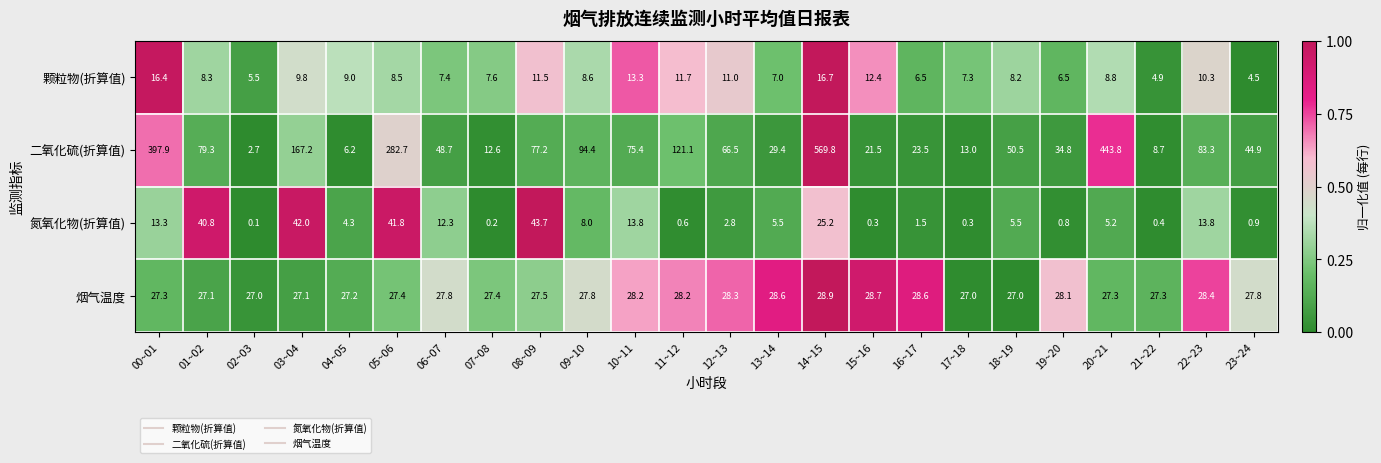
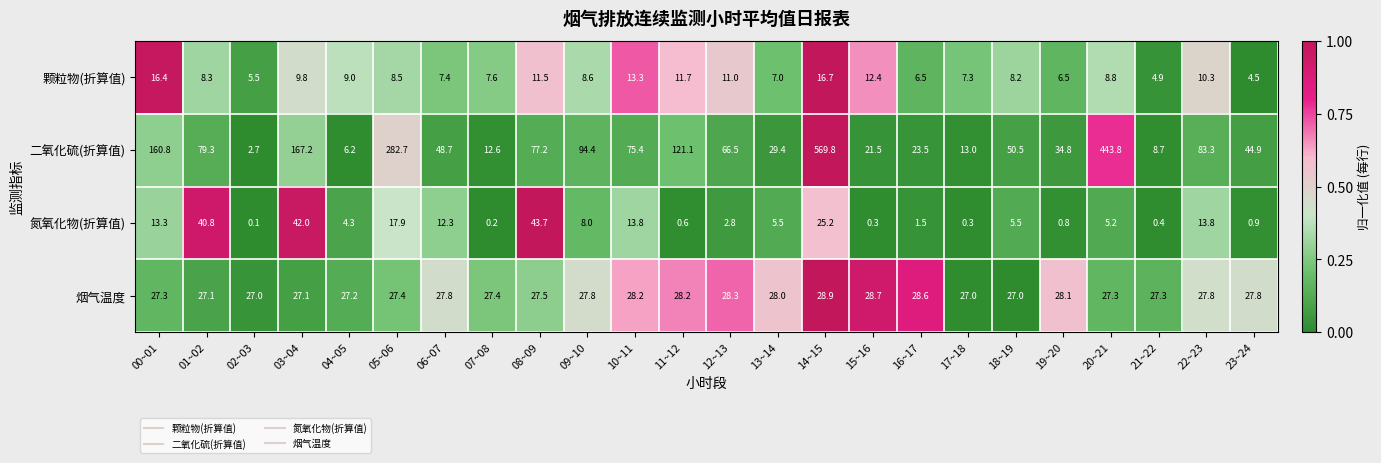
  {
    "颗粒物(折算值)": {
      "00~01": 16.4,
      "01~02": 8.3,
      "02~03": 5.5,
      "03~04": 9.8,
      "04~05": 9.0,
      "05~06": 8.5,
      "06~07": 7.4,
      "07~08": 7.6,
      "08~09": 11.5,
      "09~10": 8.6,
      "10~11": 13.3,
      "11~12": 11.7,
      "12~13": 11.0,
      "13~14": 7.0,
      "14~15": 16.7,
      "15~16": 12.4,
      "16~17": 6.5,
      "17~18": 7.3,
      "18~19": 8.2,
      "19~20": 6.5,
      "20~21": 8.8,
      "21~22": 4.9,
      "22~23": 10.3,
      "23~24": 4.5
    },
    "二氧化硫(折算值)": {
-     "00~01": 397.9,
+     "00~01": 160.8,
      "01~02": 79.3,
      "02~03": 2.7,
      "03~04": 167.2,
      "04~05": 6.2,
      "05~06": 282.7,
      "06~07": 48.7,
      "07~08": 12.6,
      "08~09": 77.2,
      "09~10": 94.4,
      "10~11": 75.4,
      "11~12": 121.1,
      "12~13": 66.5,
      "13~14": 29.4,
      "14~15": 569.8,
      "15~16": 21.5,
      "16~17": 23.5,
      "17~18": 13.0,
      "18~19": 50.5,
      "19~20": 34.8,
      "20~21": 443.8,
      "21~22": 8.7,
      "22~23": 83.3,
      "23~24": 44.9
    },
    "氮氧化物(折算值)": {
      "00~01": 13.3,
      "01~02": 40.8,
      "02~03": 0.1,
      "03~04": 42.0,
      "04~05": 4.3,
-     "05~06": 41.8,
+     "05~06": 17.9,
      "06~07": 12.3,
      "07~08": 0.2,
      "08~09": 43.7,
      "09~10": 8.0,
      "10~11": 13.8,
      "11~12": 0.6,
      "12~13": 2.8,
      "13~14": 5.5,
      "14~15": 25.2,
      "15~16": 0.3,
      "16~17": 1.5,
      "17~18": 0.3,
      "18~19": 5.5,
      "19~20": 0.8,
      "20~21": 5.2,
      "21~22": 0.4,
      "22~23": 13.8,
      "23~24": 0.9
    },
    "烟气温度": {
      "00~01": 27.3,
      "01~02": 27.1,
      "02~03": 27.0,
      "03~04": 27.1,
      "04~05": 27.2,
      "05~06": 27.4,
      "06~07": 27.8,
      "07~08": 27.4,
      "08~09": 27.5,
      "09~10": 27.8,
      "10~11": 28.2,
      "11~12": 28.2,
      "12~13": 28.3,
-     "13~14": 28.6,
+     "13~14": 28.0,
      "14~15": 28.9,
      "15~16": 28.7,
      "16~17": 28.6,
      "17~18": 27.0,
      "18~19": 27.0,
      "19~20": 28.1,
      "20~21": 27.3,
      "21~22": 27.3,
-     "22~23": 28.4,
+     "22~23": 27.8,
      "23~24": 27.8
    }
  }
